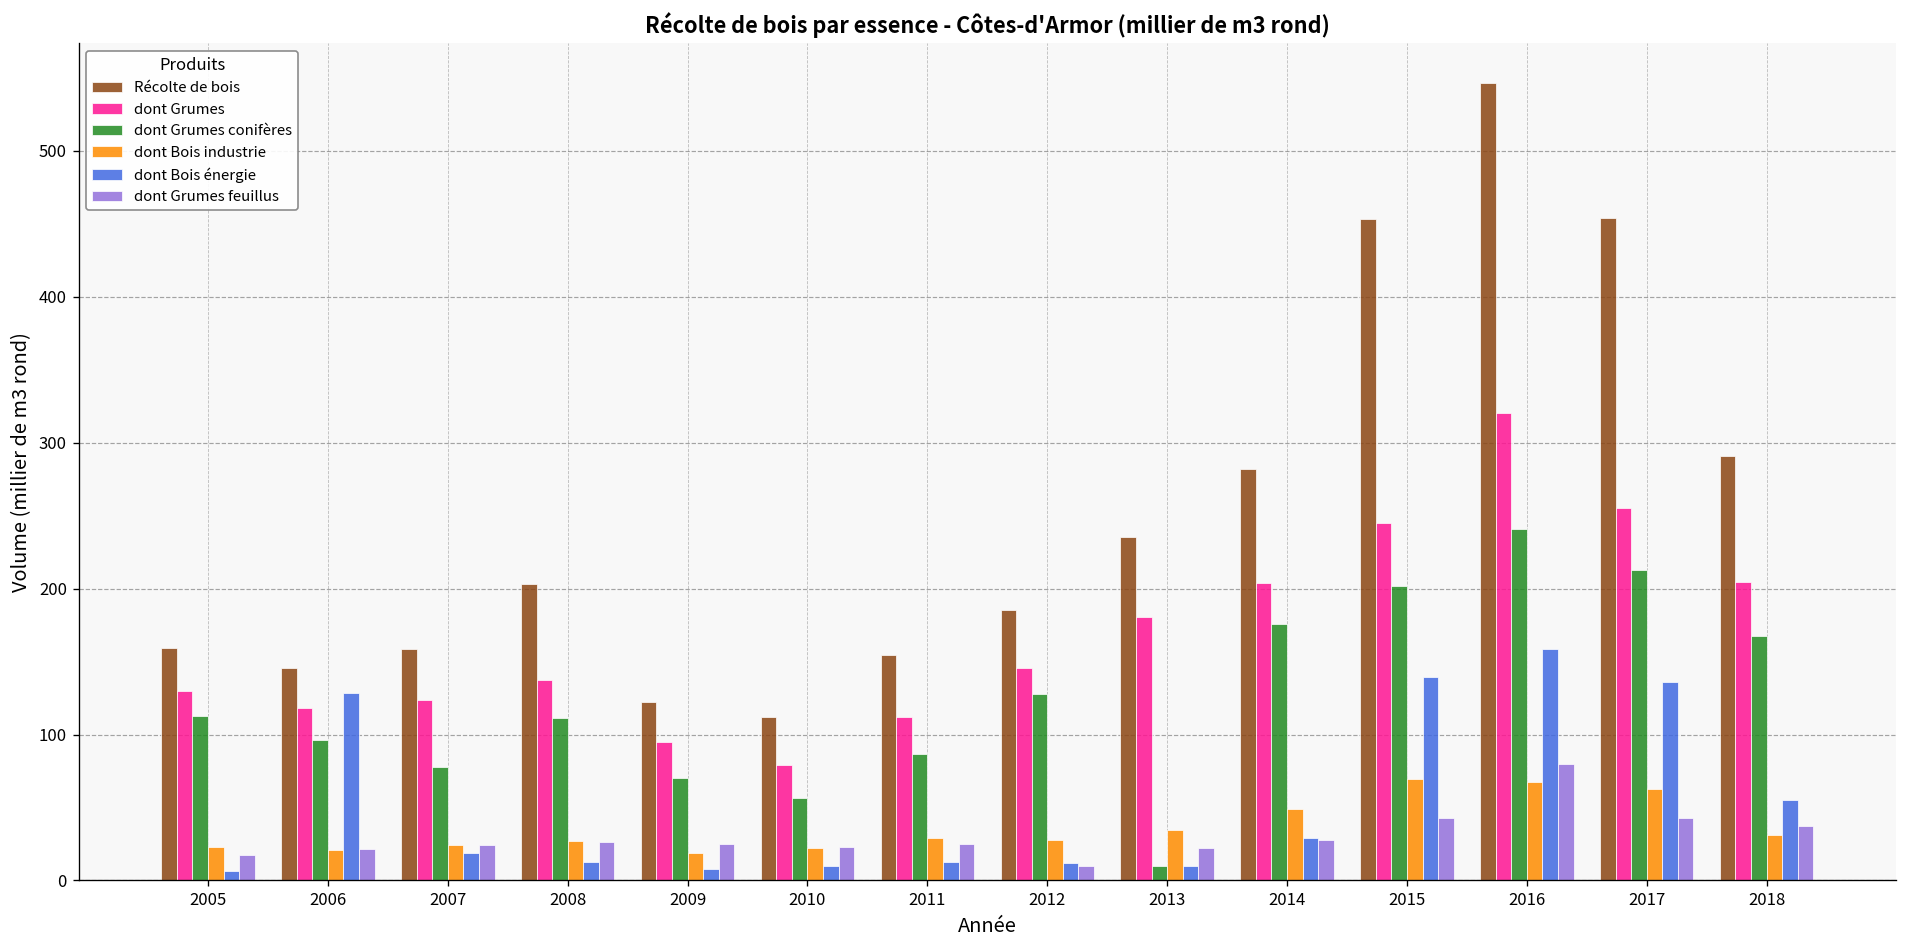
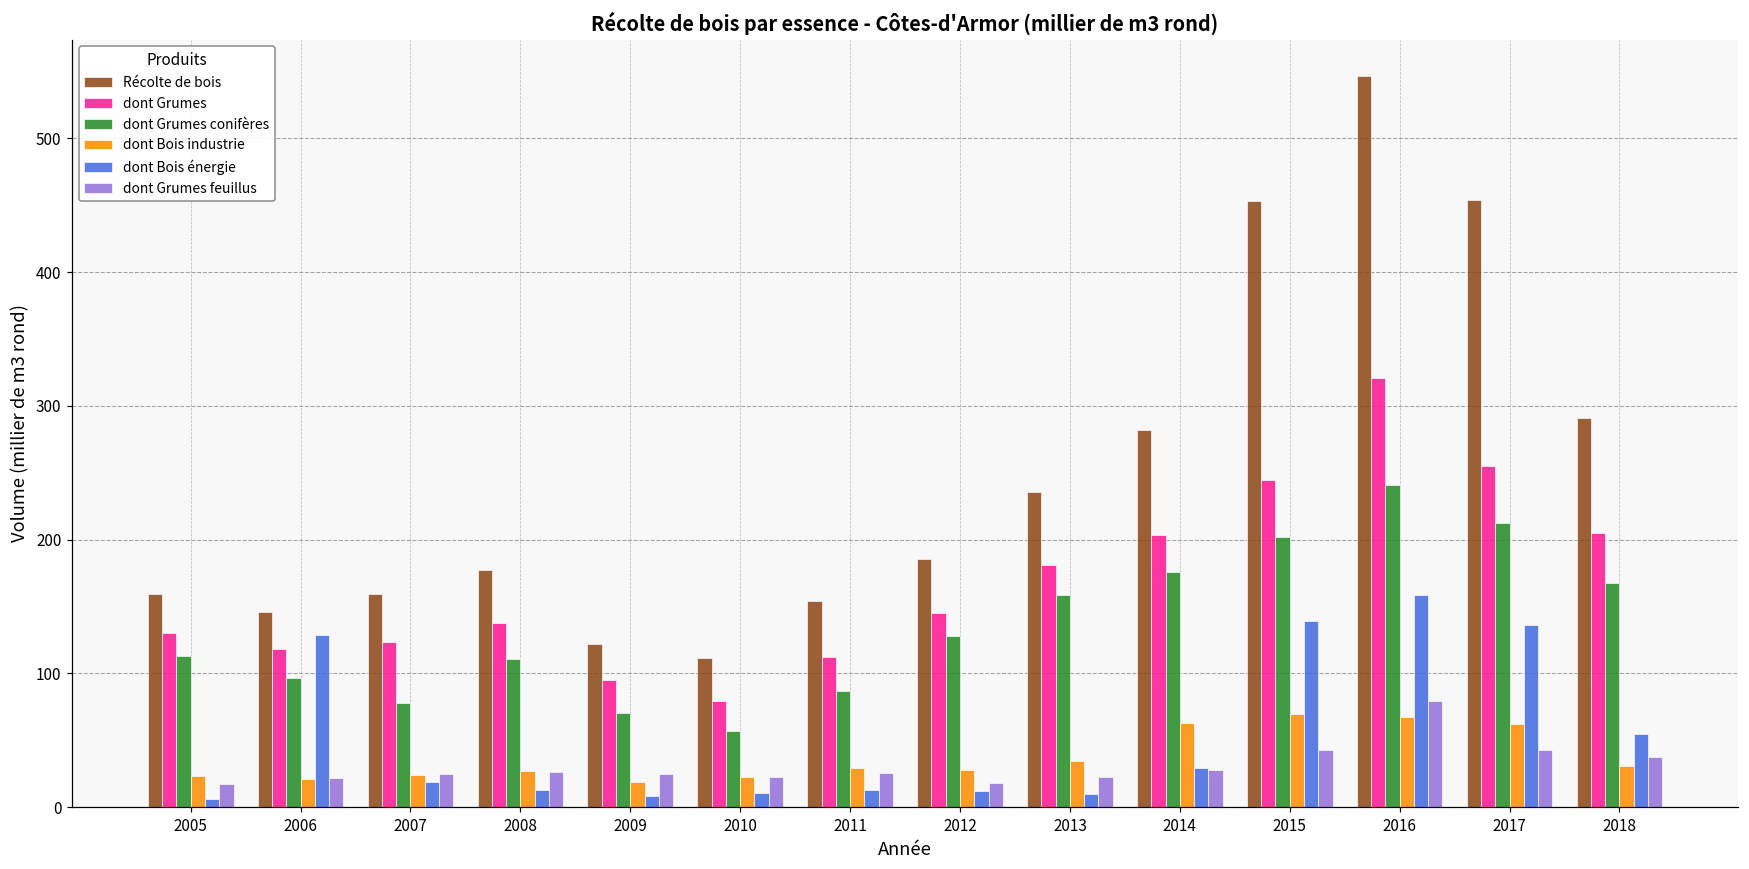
  {
    "Récolte de bois": {
      "2005": 159,
      "2006": 146,
      "2007": 159,
-     "2008": 203,
+     "2008": 178,
      "2009": 122,
      "2010": 112,
      "2011": 154,
      "2012": 185,
      "2013": 236,
      "2014": 282,
      "2015": 453,
      "2016": 547,
      "2017": 454,
      "2018": 291
    },
    "dont Grumes": {
      "2005": 130,
      "2006": 118,
      "2007": 123,
      "2008": 137,
      "2009": 95,
      "2010": 79,
      "2011": 112,
      "2012": 145,
      "2013": 181,
      "2014": 204,
      "2015": 245,
      "2016": 321,
      "2017": 255,
      "2018": 205
    },
    "dont Grumes conifères": {
      "2005": 113,
      "2006": 96,
      "2007": 78,
      "2008": 111,
      "2009": 70,
      "2010": 57,
      "2011": 87,
      "2012": 128,
-     "2013": 10,
+     "2013": 158,
      "2014": 176,
      "2015": 202,
      "2016": 241,
      "2017": 213,
      "2018": 167
    },
    "dont Bois industrie": {
      "2005": 23,
      "2006": 21,
      "2007": 24,
      "2008": 27,
      "2009": 19,
      "2010": 22,
      "2011": 29,
      "2012": 28,
      "2013": 34,
-     "2014": 49,
+     "2014": 63,
      "2015": 69,
      "2016": 67,
      "2017": 62,
      "2018": 31
    },
    "dont Bois énergie": {
      "2005": 6,
      "2006": 129,
      "2007": 19,
      "2008": 13,
      "2009": 8,
      "2010": 10,
      "2011": 13,
      "2012": 12,
      "2013": 10,
      "2014": 29,
      "2015": 139,
      "2016": 159,
      "2017": 136,
      "2018": 55
    },
    "dont Grumes feuillus": {
      "2005": 17,
      "2006": 22,
      "2007": 25,
      "2008": 26,
      "2009": 25,
      "2010": 23,
      "2011": 25,
-     "2012": 10,
+     "2012": 18,
      "2013": 22,
      "2014": 28,
      "2015": 43,
      "2016": 80,
      "2017": 43,
      "2018": 38
    }
  }
